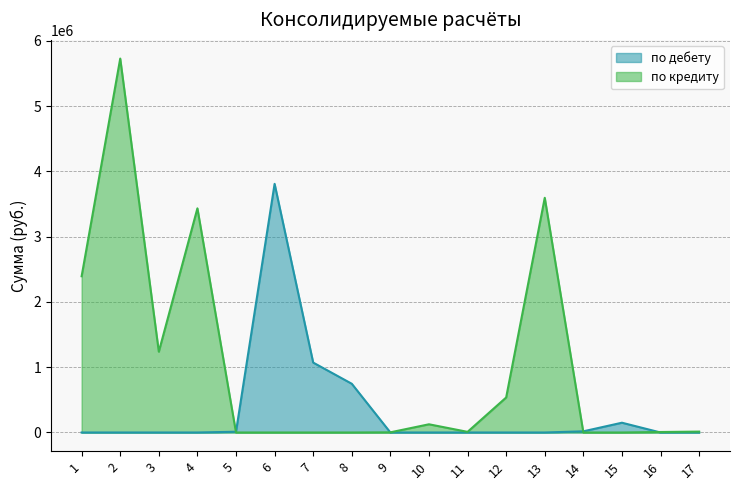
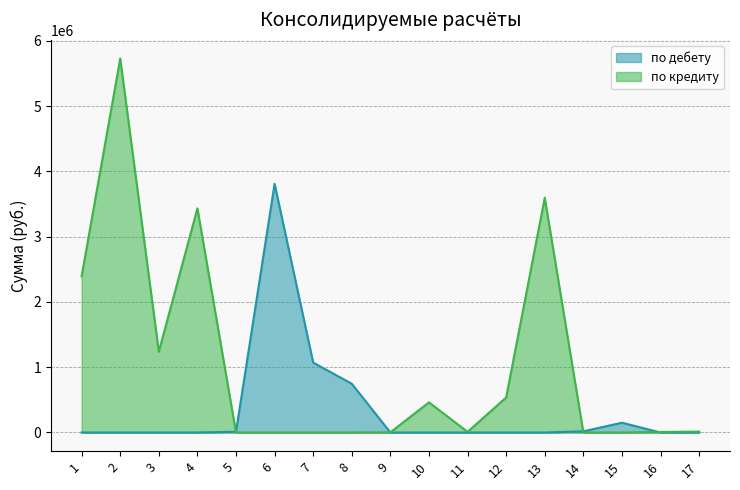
  {
    "по дебету": {
      "1": 0,
      "2": 0,
      "3": 0,
      "4": 0,
      "6": 3800000,
      "7": 1100000,
      "8": 700000,
      "10": 0,
      "12": 0,
      "13": 0,
      "15": 100000
    },
    "по кредиту": {
      "1": 2400000,
      "2": 5700000,
      "3": 1200000,
      "4": 3400000,
      "6": 0,
      "7": 0,
      "8": 0,
-     "10": 100000,
+     "10": 500000,
      "12": 500000,
      "13": 3600000,
      "15": 0
    }
  }
